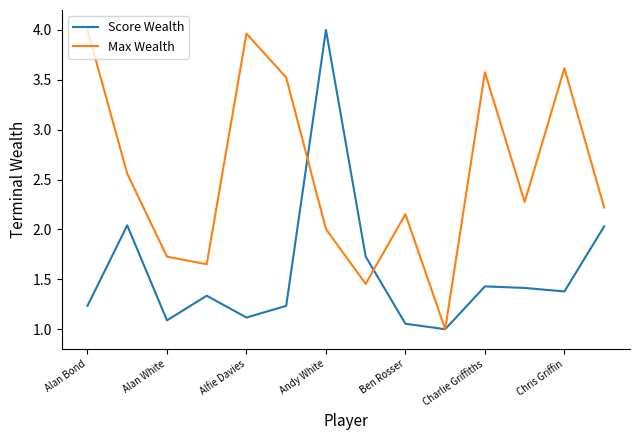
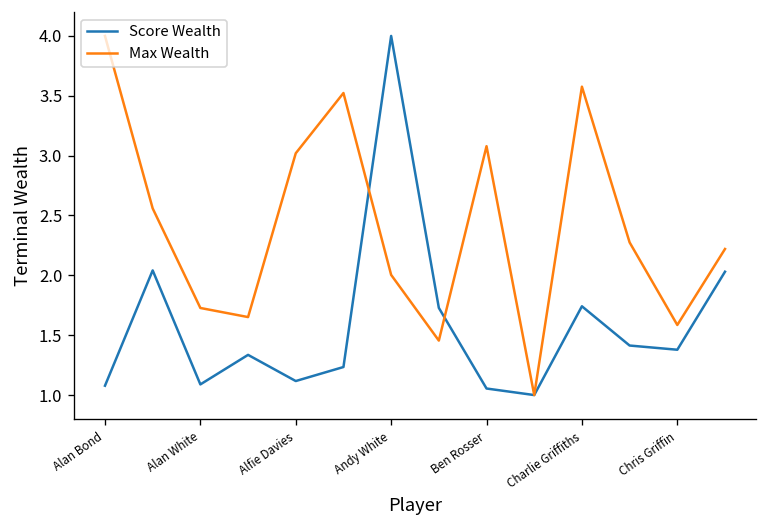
  {
    "Score Wealth": {
-     "Alan Bond": 1.2,
+     "Alan Bond": 1.1,
      "Alan White": 1.1,
      "Alfie Davies": 1.1,
      "Andy White": 4.0,
      "Ben Rosser": 1.1,
-     "Charlie Griffiths": 1.4,
+     "Charlie Griffiths": 1.7,
      "Chris Griffin": 1.4
    },
    "Max Wealth": {
      "Alan White": 1.7,
-     "Alfie Davies": 4.0,
+     "Alfie Davies": 3.0,
      "Andy White": 2.0,
-     "Ben Rosser": 2.2,
+     "Ben Rosser": 3.1,
      "Charlie Griffiths": 3.6,
-     "Chris Griffin": 3.6
+     "Chris Griffin": 1.6
    }
  }
